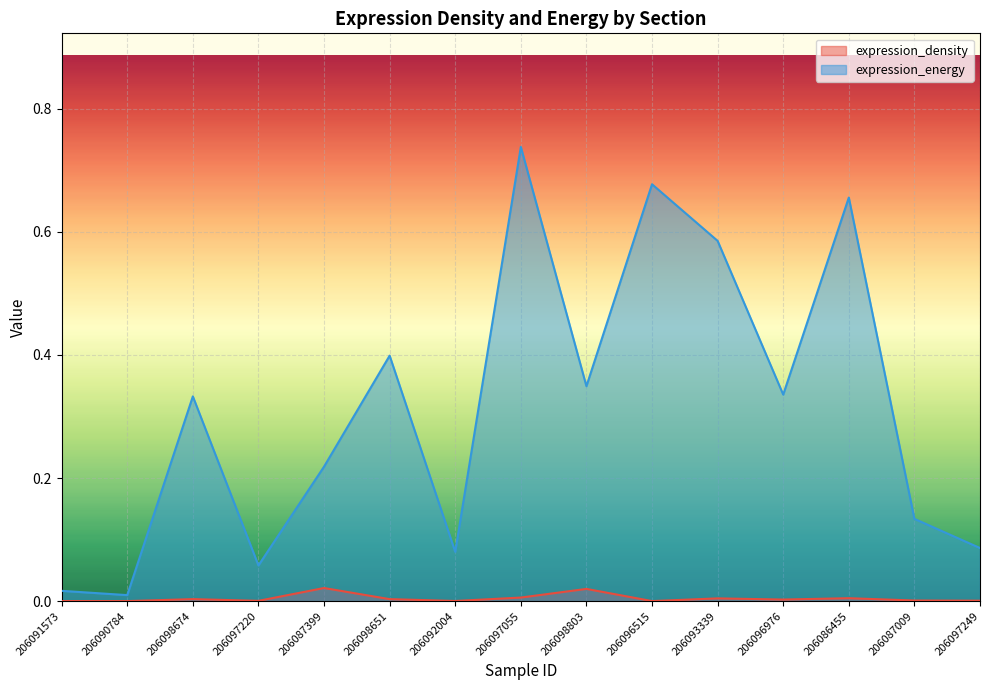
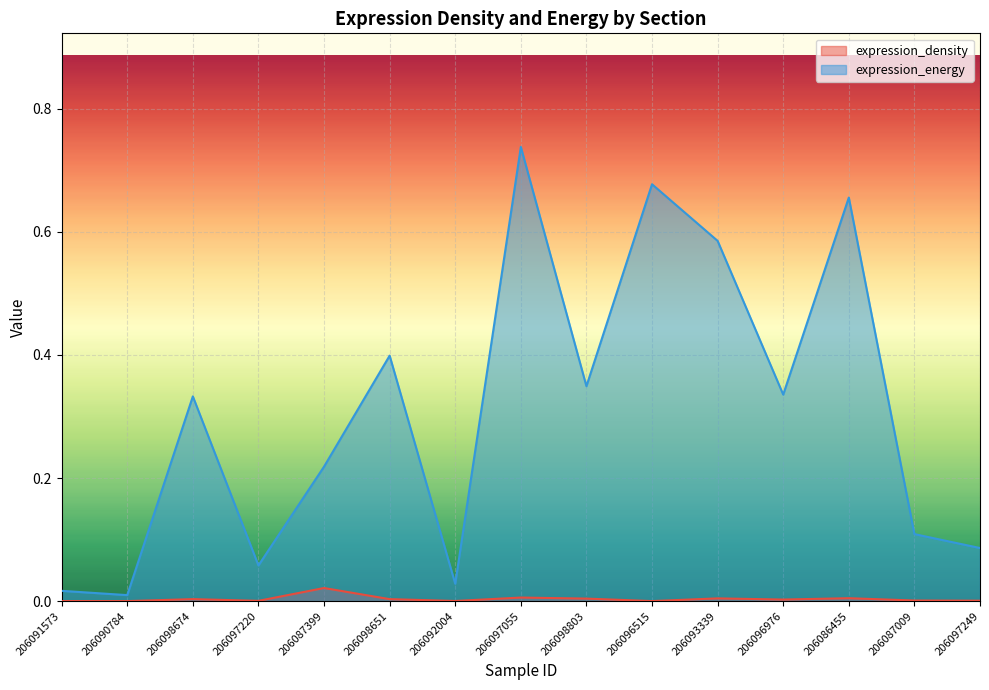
  {
    "expression_density": {
      "206091573": 0.00,
      "206090784": 0.00,
      "206098674": 0.00,
      "206097220": 0.00,
      "206087399": 0.02,
      "206098651": 0.00,
      "206092004": 0.00,
      "206097055": 0.01,
-     "206098803": 0.02,
+     "206098803": 0.00,
      "206096515": 0.00,
      "206093339": 0.00,
      "206096976": 0.00,
      "206086455": 0.00,
      "206087009": 0.00,
      "206097249": 0.00
    },
    "expression_energy": {
      "206091573": 0.02,
      "206090784": 0.01,
      "206098674": 0.33,
      "206097220": 0.06,
      "206087399": 0.22,
      "206098651": 0.40,
-     "206092004": 0.08,
+     "206092004": 0.03,
      "206097055": 0.74,
      "206098803": 0.35,
      "206096515": 0.68,
      "206093339": 0.59,
      "206096976": 0.34,
      "206086455": 0.66,
-     "206087009": 0.13,
+     "206087009": 0.11,
      "206097249": 0.09
    }
  }
